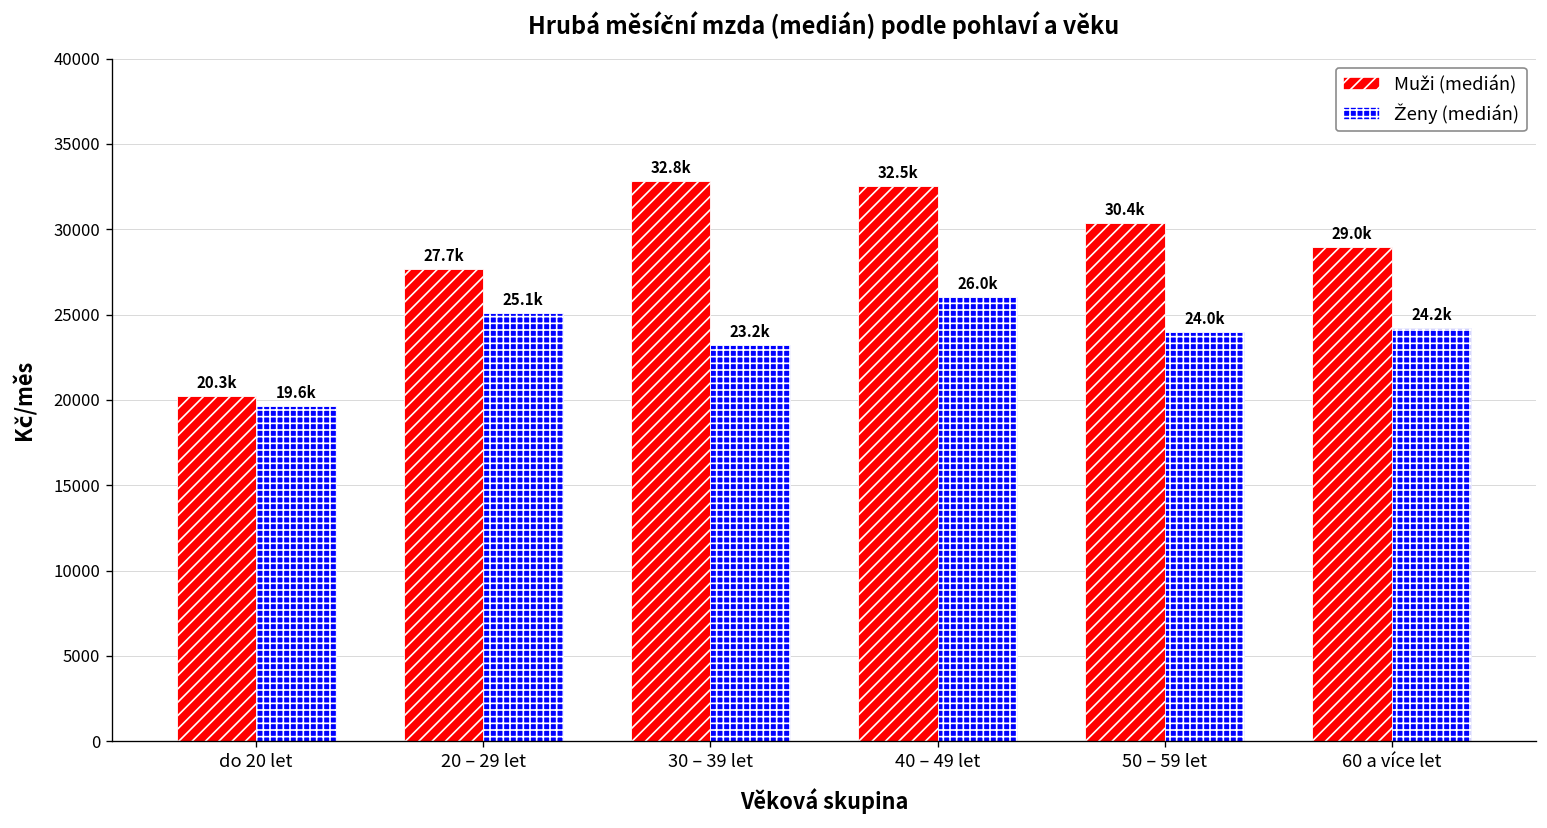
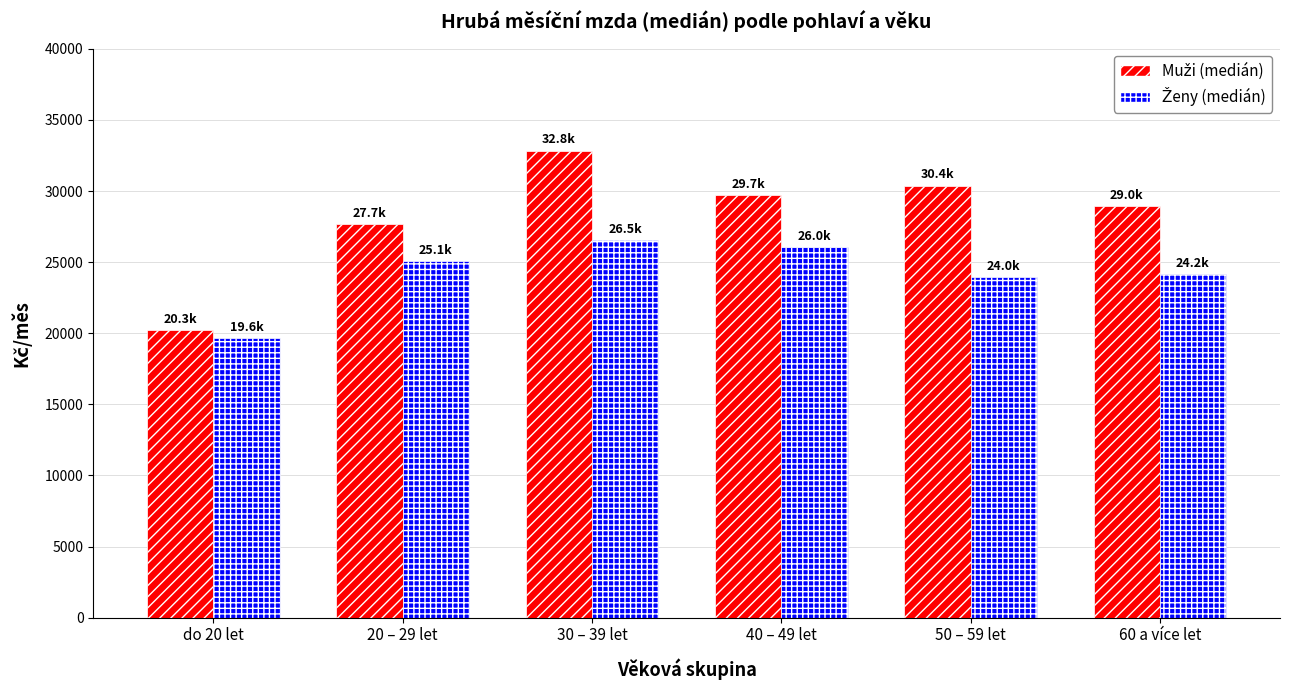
  {
    "Muži (medián)": {
      "do 20 let": "20.3k",
      "20 – 29 let": "27.7k",
      "30 – 39 let": "32.8k",
-     "40 – 49 let": "32.5k",
+     "40 – 49 let": "29.7k",
      "50 – 59 let": "30.4k",
      "60 a více let": "29.0k"
    },
    "Ženy (medián)": {
      "do 20 let": "19.6k",
      "20 – 29 let": "25.1k",
-     "30 – 39 let": "23.2k",
+     "30 – 39 let": "26.5k",
      "40 – 49 let": "26.0k",
      "50 – 59 let": "24.0k",
      "60 a více let": "24.2k"
    }
  }
